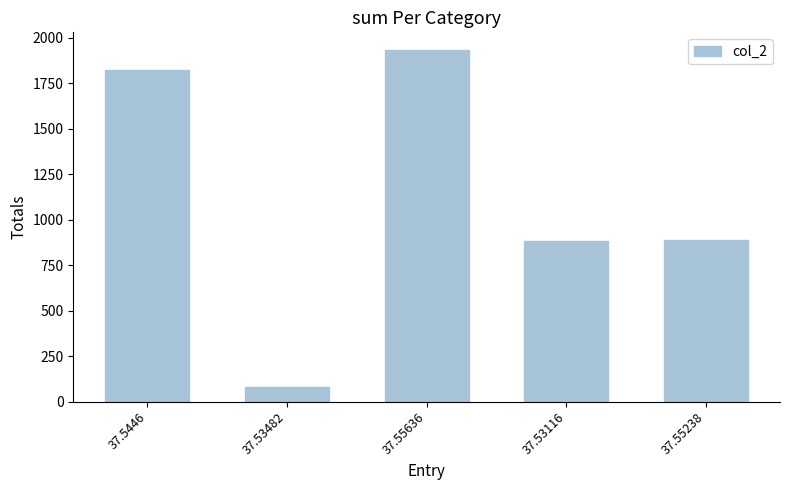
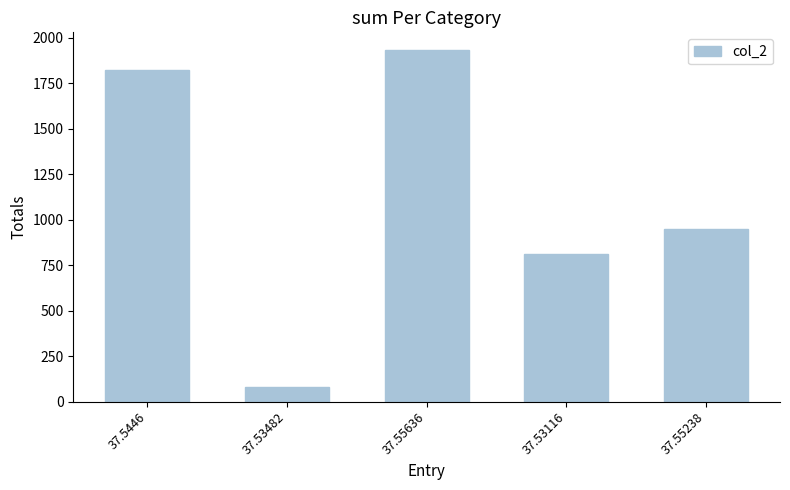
  {
    "37.5446": 1820,
    "37.53482": 80,
    "37.55636": 1930,
-   "37.53116": 880,
-   "37.55238": 890
+   "37.53116": 810,
+   "37.55238": 950
  }
